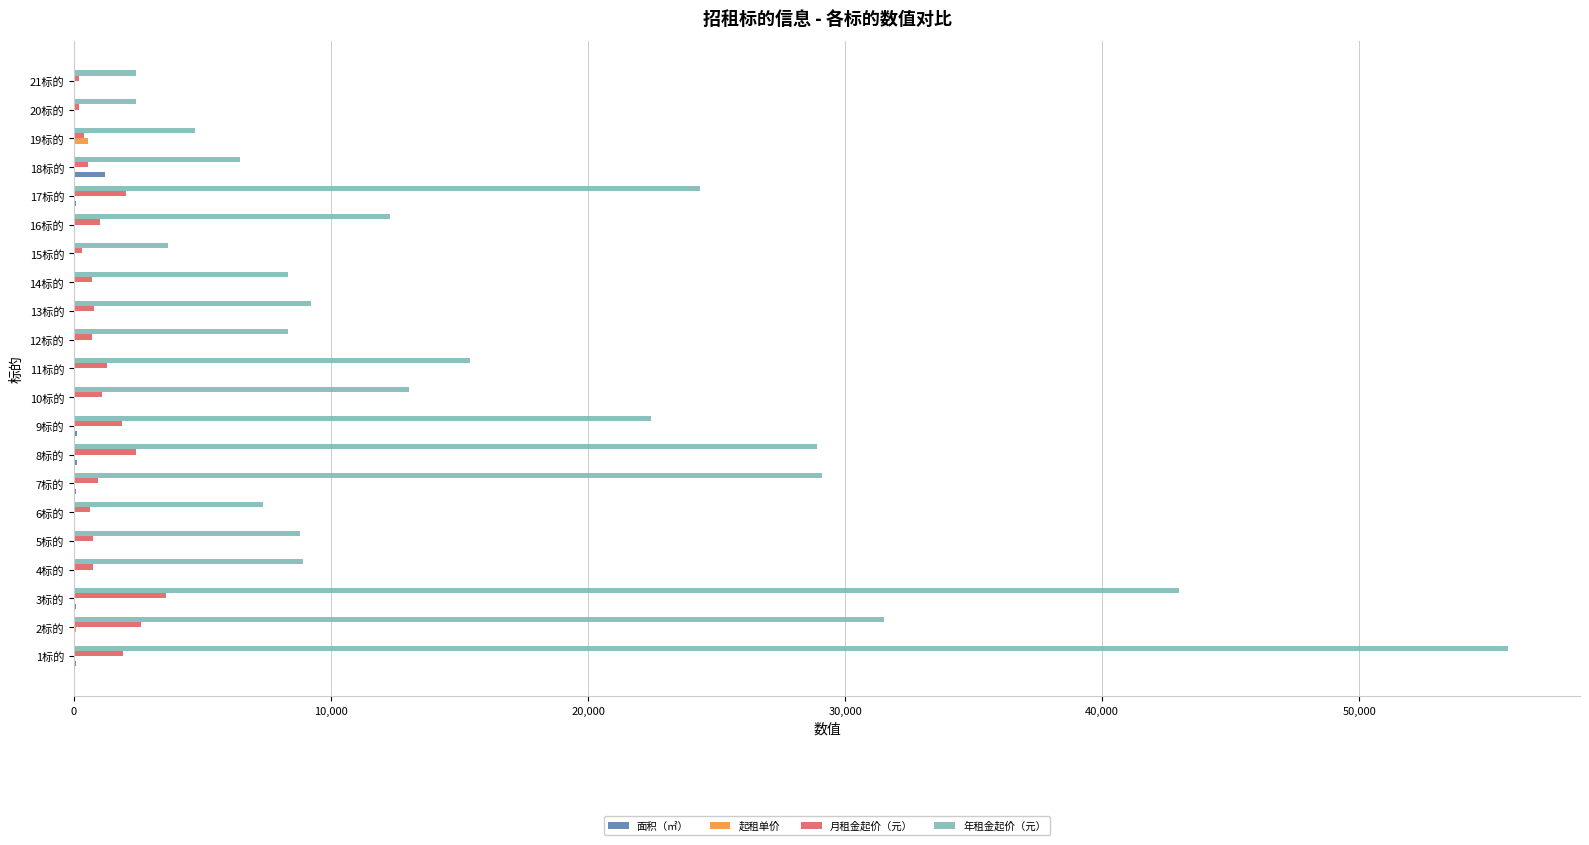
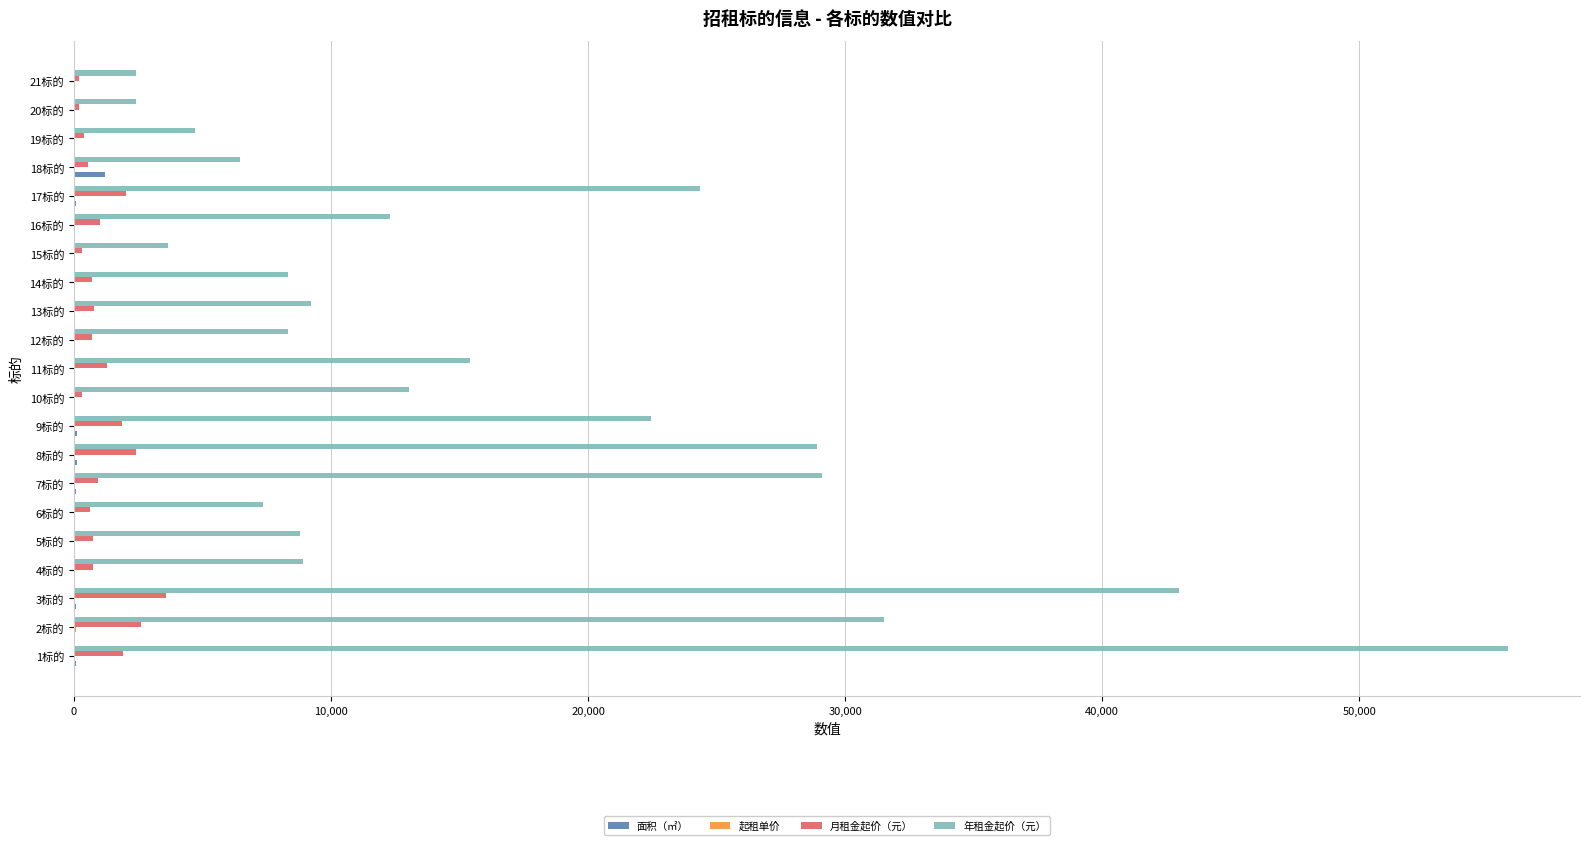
  {
    "面积（㎡）": {
      "18标的": "1,200",
      "9标的": "100",
      "8标的": "100"
    },
    "起租单价": {
-     "19标的": "600"
+     "19标的": "0"
    },
    "月租金起价（元）": {
      "21标的": "200",
      "20标的": "200",
      "19标的": "400",
      "18标的": "500",
      "17标的": "2,000",
      "16标的": "1,000",
      "15标的": "300",
      "14标的": "700",
      "13标的": "800",
      "12标的": "700",
      "11标的": "1,300",
-     "10标的": "1,100",
+     "10标的": "300",
      "9标的": "1,900",
      "8标的": "2,400",
      "7标的": "900",
      "6标的": "600",
      "5标的": "700",
      "4标的": "700",
      "3标的": "3,600",
      "2标的": "2,600",
      "1标的": "1,900"
    },
    "年租金起价（元）": {
      "21标的": "2,400",
      "20标的": "2,400",
      "19标的": "4,700",
      "18标的": "6,400",
      "17标的": "24,300",
      "16标的": "12,300",
      "15标的": "3,700",
      "14标的": "8,300",
      "13标的": "9,200",
      "12标的": "8,300",
      "11标的": "15,400",
      "10标的": "13,000",
      "9标的": "22,500",
      "8标的": "28,900",
      "7标的": "29,100",
      "6标的": "7,400",
      "5标的": "8,800",
      "4标的": "8,900",
      "3标的": "43,000",
      "2标的": "31,500",
      "1标的": "55,800"
    }
  }
